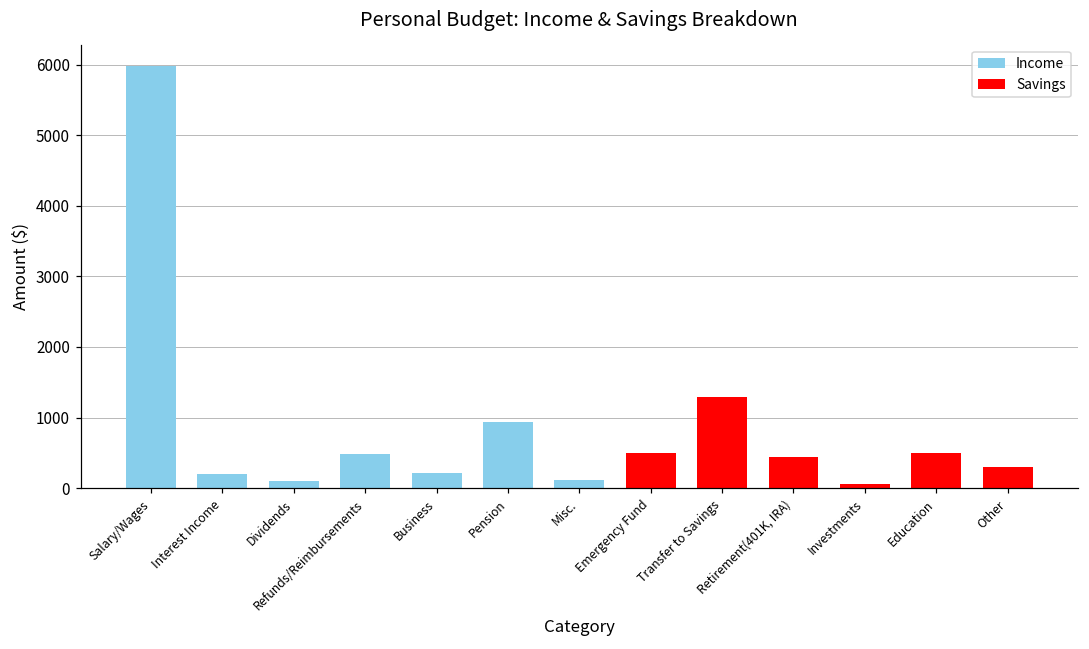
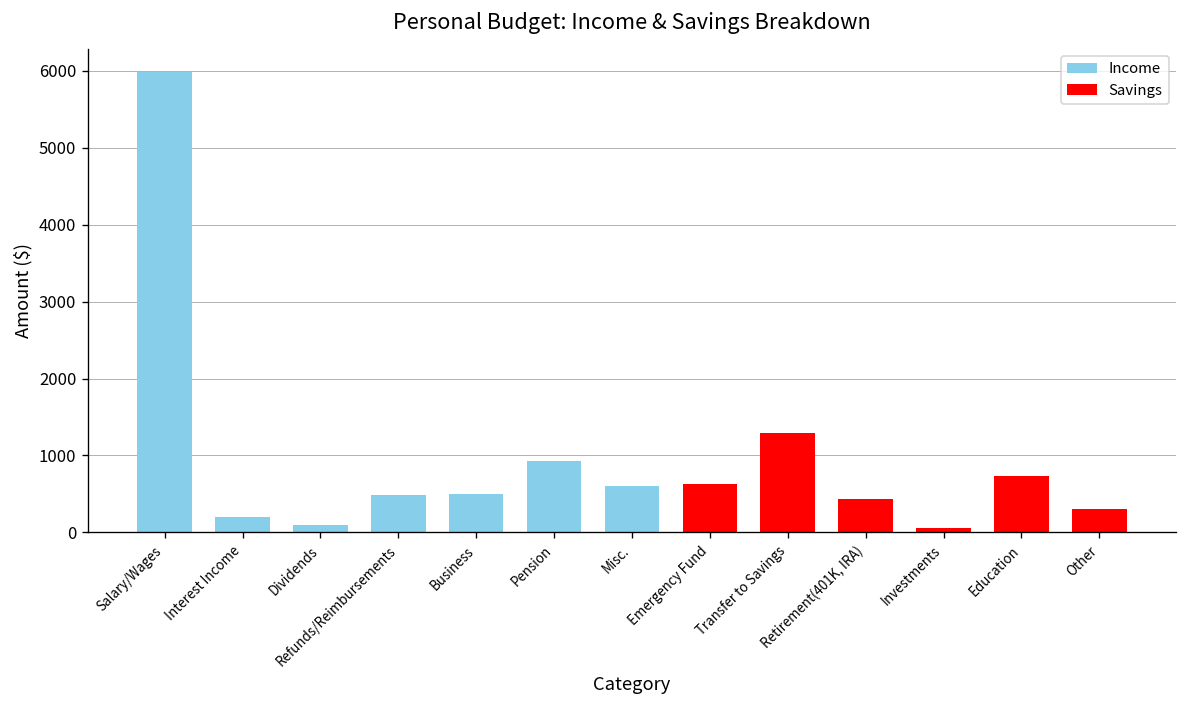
  {
    "Salary/Wages": 6000,
    "Interest Income": 200,
    "Dividends": 100,
    "Refunds/Reimbursements": 500,
-   "Business": 200,
+   "Business": 500,
    "Pension": 900,
-   "Misc.": 100,
-   "Emergency Fund": 500,
+   "Misc.": 600,
+   "Emergency Fund": 600,
    "Transfer to Savings": 1300,
    "Retirement(401K, IRA)": 400,
    "Investments": 100,
-   "Education": 500,
+   "Education": 700,
    "Other": 300
  }
